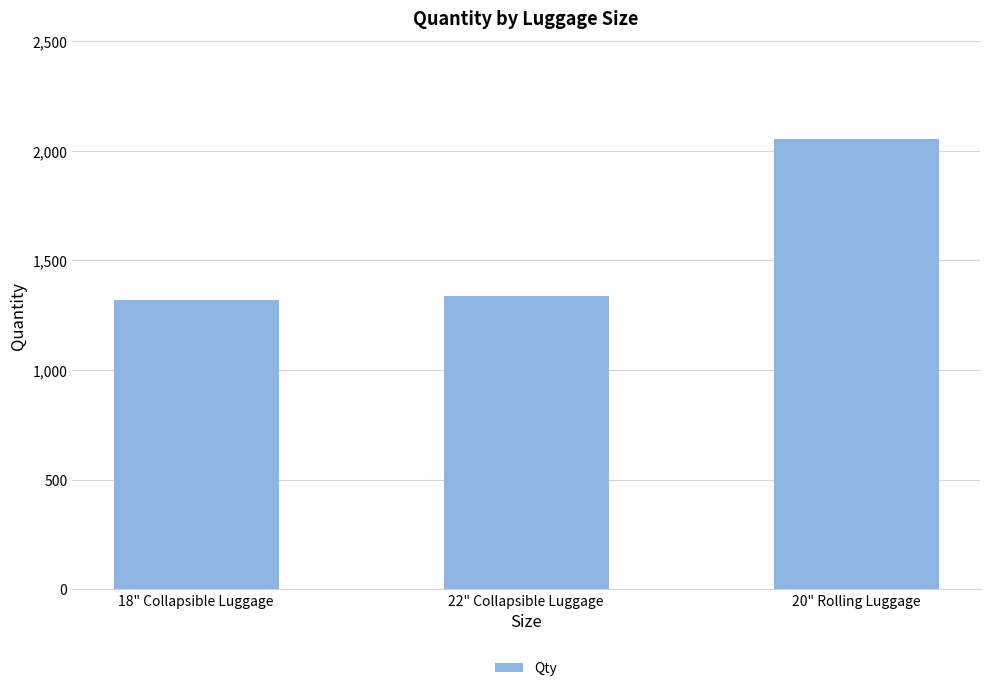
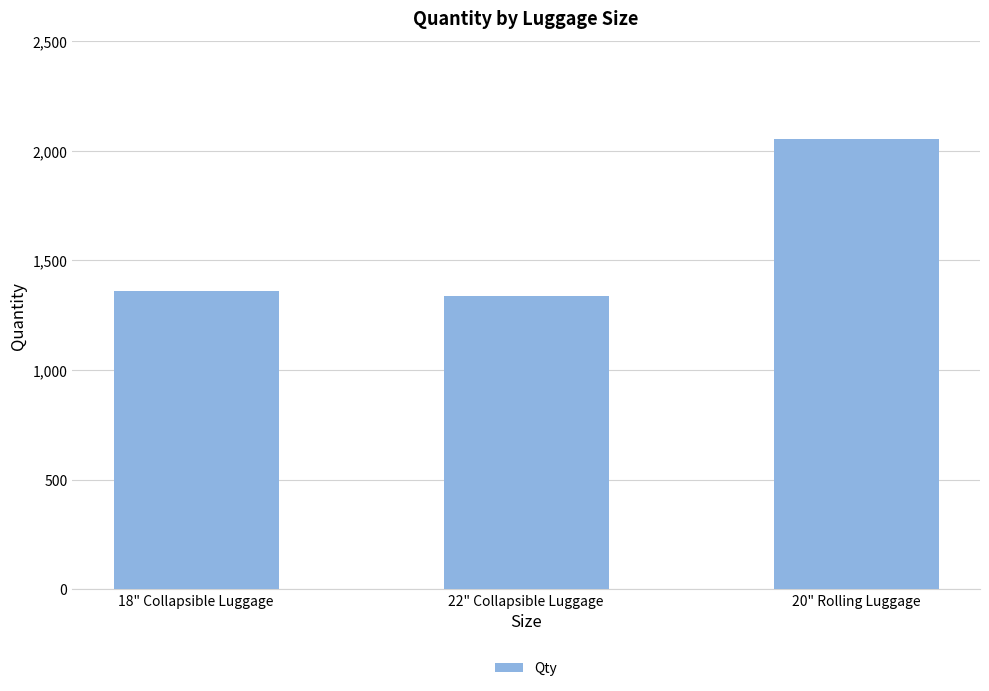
  {
-   "18\" Collapsible Luggage": "1,320",
+   "18\" Collapsible Luggage": "1,360",
    "22\" Collapsible Luggage": "1,340",
    "20\" Rolling Luggage": "2,060"
  }
